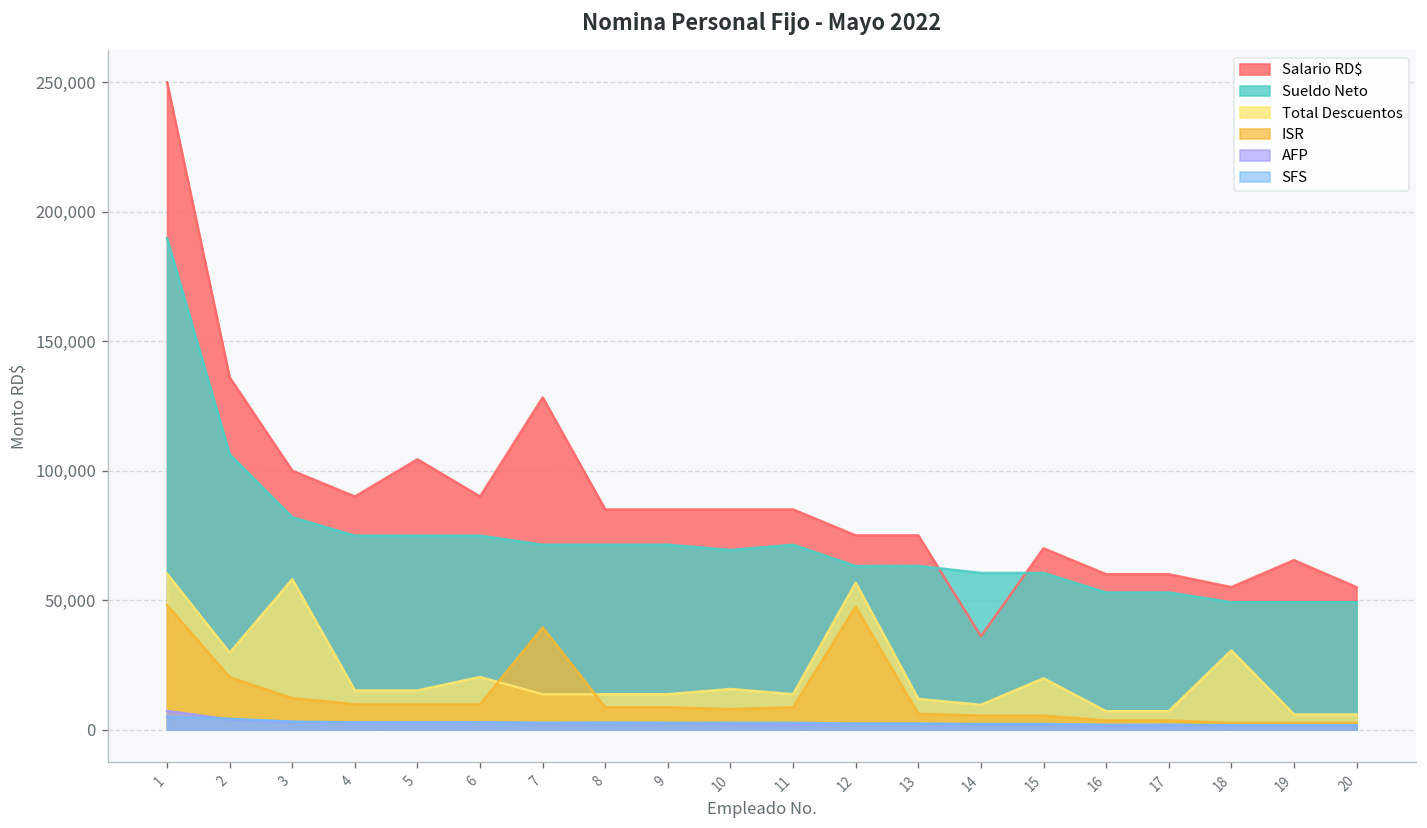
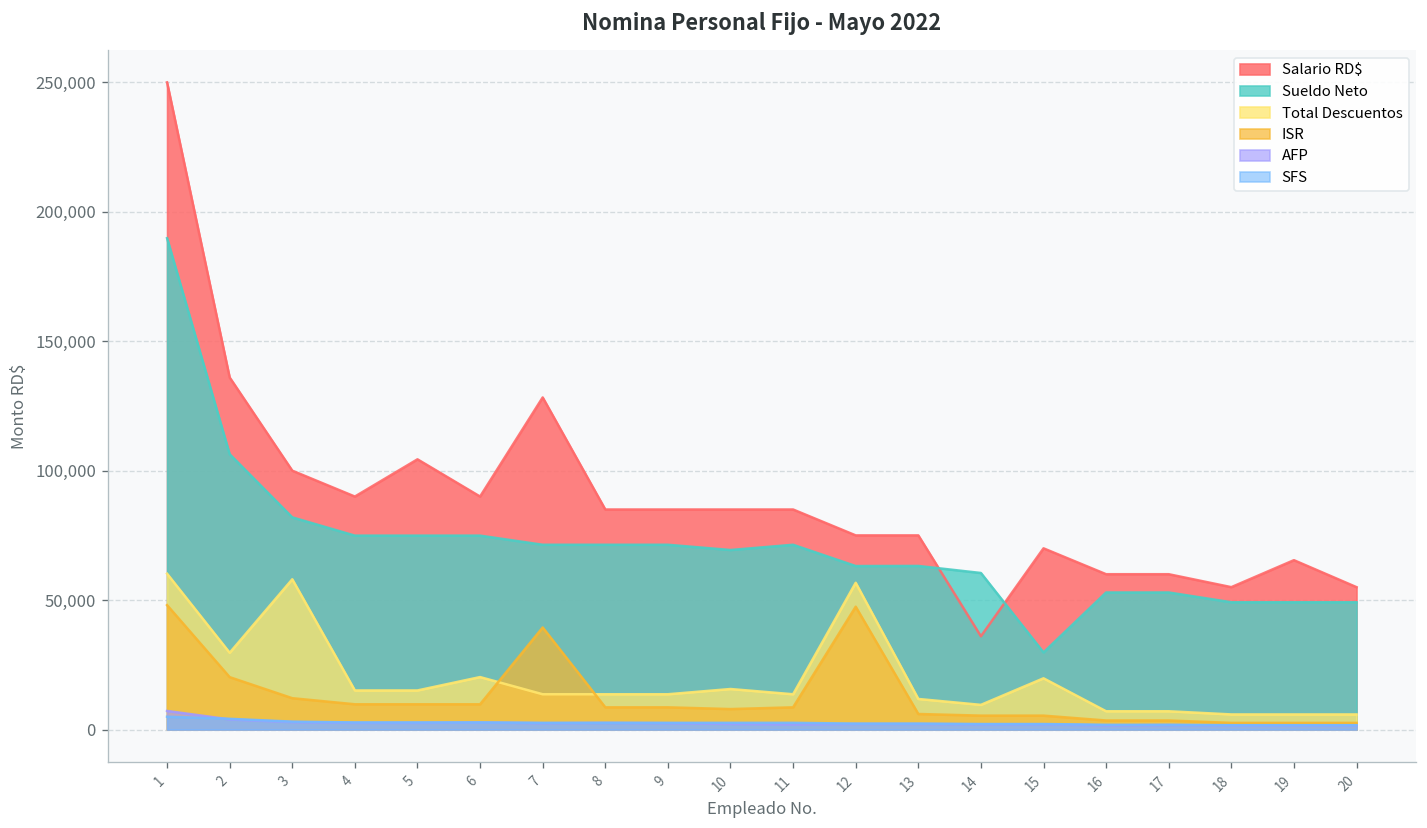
  {
    "Salario RD$": {
      "1": "250,000",
      "2": "136,000",
      "3": "100,000",
      "4": "90,000",
      "5": "104,000",
      "6": "90,000",
      "7": "128,000",
      "8": "85,000",
      "9": "85,000",
      "10": "85,000",
      "11": "85,000",
      "12": "75,000",
      "13": "75,000",
      "14": "36,000",
      "15": "70,000",
      "16": "60,000",
      "17": "60,000",
      "18": "55,000",
      "19": "65,000",
      "20": "55,000"
    },
    "Sueldo Neto": {
      "1": "190,000",
      "2": "106,000",
      "3": "82,000",
      "4": "75,000",
      "5": "75,000",
      "6": "75,000",
      "7": "71,000",
      "8": "71,000",
      "9": "71,000",
      "10": "69,000",
      "11": "71,000",
      "12": "63,000",
      "13": "63,000",
      "14": "60,000",
-     "15": "60,000",
+     "15": "30,000",
      "16": "53,000",
      "17": "53,000",
      "18": "49,000",
      "19": "49,000",
      "20": "49,000"
    },
    "Total Descuentos": {
      "1": "60,000",
      "2": "30,000",
      "3": "58,000",
      "4": "15,000",
      "5": "15,000",
      "6": "20,000",
      "7": "14,000",
      "8": "14,000",
      "9": "14,000",
      "10": "16,000",
      "11": "14,000",
      "12": "57,000",
      "13": "12,000",
      "14": "10,000",
      "15": "20,000",
      "16": "7,000",
      "17": "7,000",
-     "18": "31,000",
+     "18": "6,000",
      "19": "6,000",
      "20": "6,000"
    },
    "ISR": {
      "1": "48,000",
      "2": "20,000",
      "3": "12,000",
      "4": "10,000",
      "5": "10,000",
      "6": "10,000",
      "7": "39,000",
      "8": "9,000",
      "9": "9,000",
      "10": "8,000",
      "11": "9,000",
      "12": "47,000",
      "13": "6,000",
      "14": "5,000",
      "15": "5,000",
      "16": "3,000",
      "17": "3,000"
    }
  }
